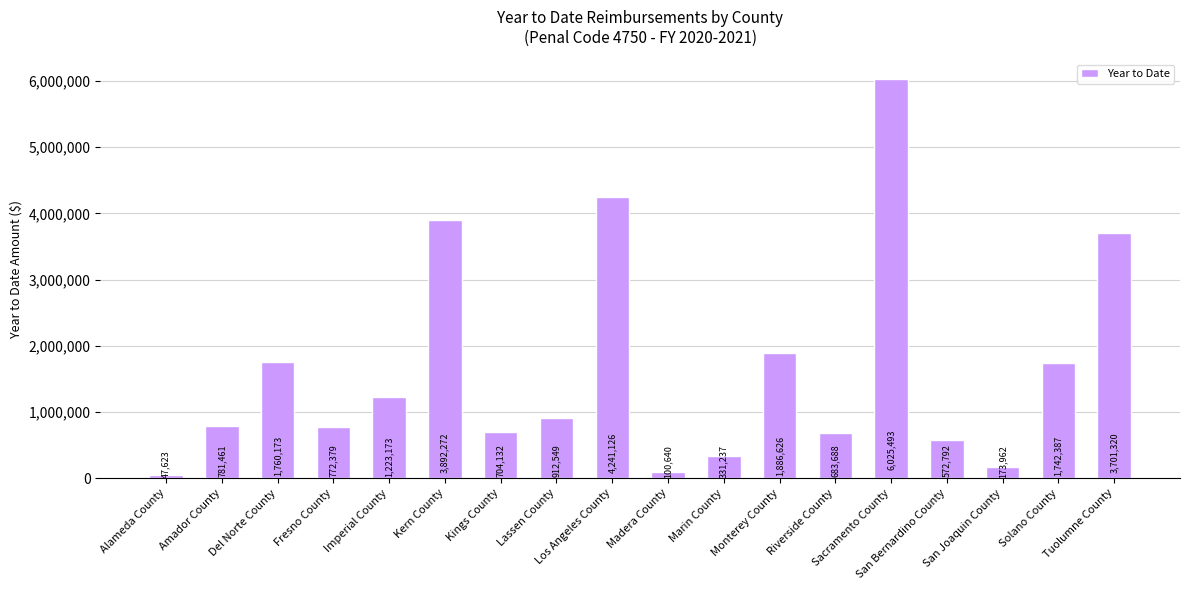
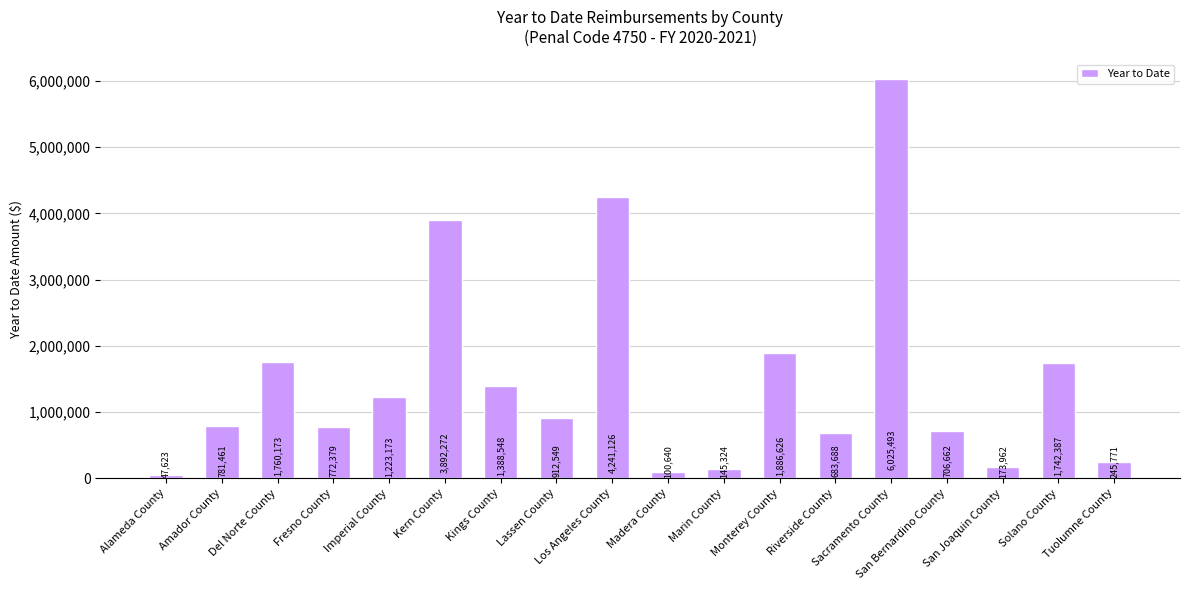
  {
    "Alameda County": "47,623",
    "Amador County": "781,461",
    "Del Norte County": "1,760,173",
    "Fresno County": "772,379",
    "Imperial County": "1,223,173",
    "Kern County": "3,892,272",
-   "Kings County": "704,132",
+   "Kings County": "1,388,548",
    "Lassen County": "912,549",
    "Los Angeles County": "4,241,126",
    "Madera County": "100,640",
-   "Marin County": "331,237",
+   "Marin County": "145,324",
    "Monterey County": "1,886,626",
    "Riverside County": "683,688",
    "Sacramento County": "6,025,493",
-   "San Bernardino County": "572,792",
+   "San Bernardino County": "706,662",
    "San Joaquin County": "173,962",
    "Solano County": "1,742,387",
-   "Tuolumne County": "3,701,320"
+   "Tuolumne County": "245,771"
  }
